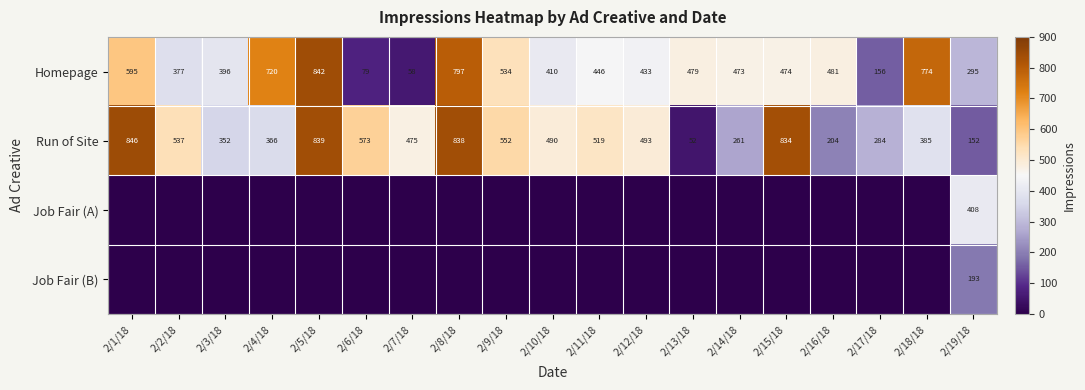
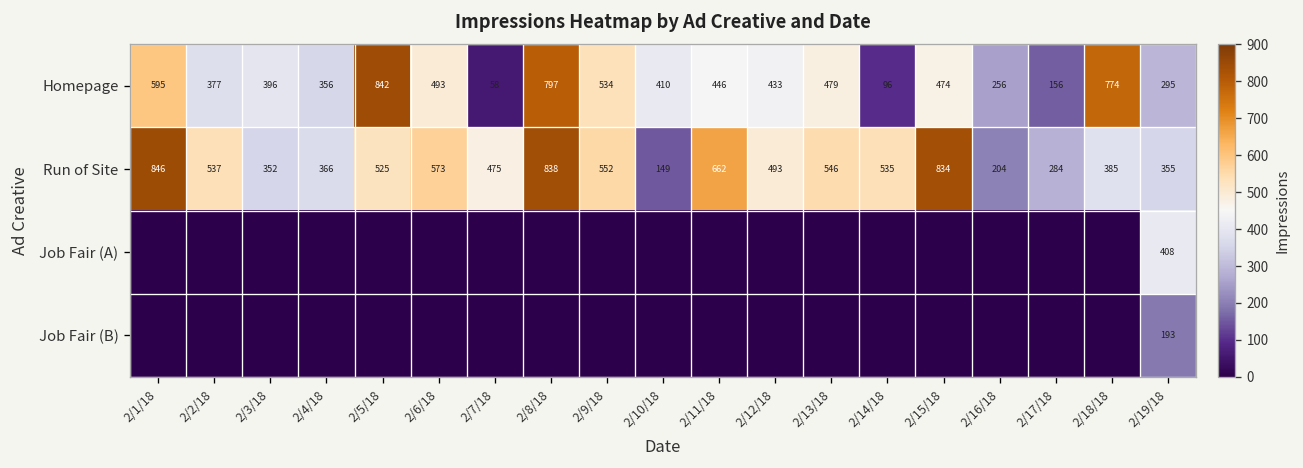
  {
    "Homepage": {
      "2/1/18": 595,
      "2/2/18": 377,
      "2/3/18": 396,
-     "2/4/18": 720,
+     "2/4/18": 356,
      "2/5/18": 842,
-     "2/6/18": 79,
+     "2/6/18": 493,
      "2/7/18": 58,
      "2/8/18": 797,
      "2/9/18": 534,
      "2/10/18": 410,
      "2/11/18": 446,
      "2/12/18": 433,
      "2/13/18": 479,
-     "2/14/18": 473,
+     "2/14/18": 96,
      "2/15/18": 474,
-     "2/16/18": 481,
+     "2/16/18": 256,
      "2/17/18": 156,
      "2/18/18": 774,
      "2/19/18": 295
    },
    "Run of Site": {
      "2/1/18": 846,
      "2/2/18": 537,
      "2/3/18": 352,
      "2/4/18": 366,
-     "2/5/18": 839,
+     "2/5/18": 525,
      "2/6/18": 573,
      "2/7/18": 475,
      "2/8/18": 838,
      "2/9/18": 552,
-     "2/10/18": 490,
-     "2/11/18": 519,
+     "2/10/18": 149,
+     "2/11/18": 662,
      "2/12/18": 493,
-     "2/13/18": 52,
-     "2/14/18": 261,
+     "2/13/18": 546,
+     "2/14/18": 535,
      "2/15/18": 834,
      "2/16/18": 204,
      "2/17/18": 284,
      "2/18/18": 385,
-     "2/19/18": 152
+     "2/19/18": 355
    },
    "Job Fair (A)": {
      "2/19/18": 408
    },
    "Job Fair (B)": {
      "2/19/18": 193
    }
  }
